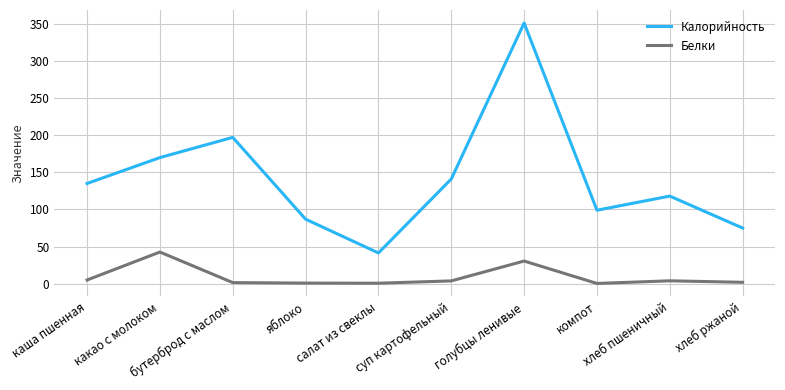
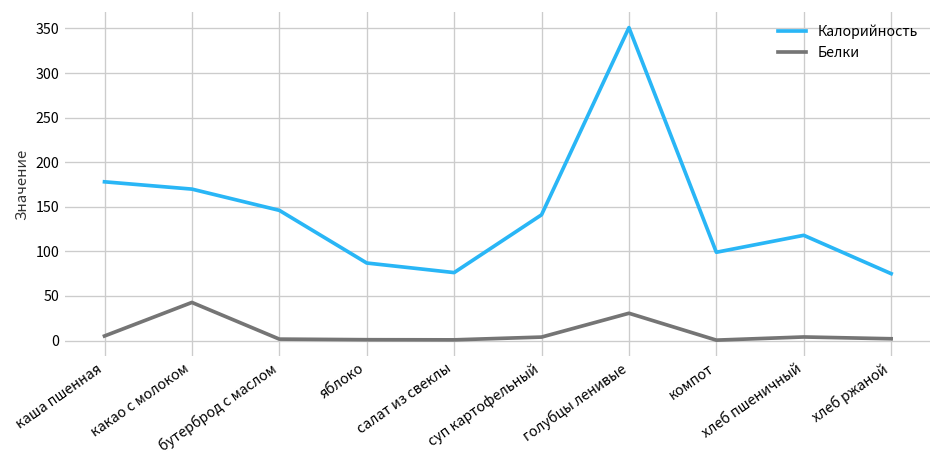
  {
    "Калорийность": {
-     "каша пшенная": 140,
+     "каша пшенная": 180,
      "какао с молоком": 170,
-     "бутерброд с маслом": 200,
+     "бутерброд с маслом": 150,
      "яблоко": 90,
-     "салат из свеклы": 40,
+     "салат из свеклы": 80,
      "суп картофельный": 140,
      "голубцы ленивые": 350,
      "компот": 100,
      "хлеб пшеничный": 120,
      "хлеб ржаной": 80
    },
    "Белки": {
      "каша пшенная": 10,
      "какао с молоком": 40,
      "бутерброд с маслом": 0,
      "яблоко": 0,
      "салат из свеклы": 0,
      "суп картофельный": 0,
      "голубцы ленивые": 30,
      "компот": 0,
      "хлеб пшеничный": 0,
      "хлеб ржаной": 0
    }
  }
